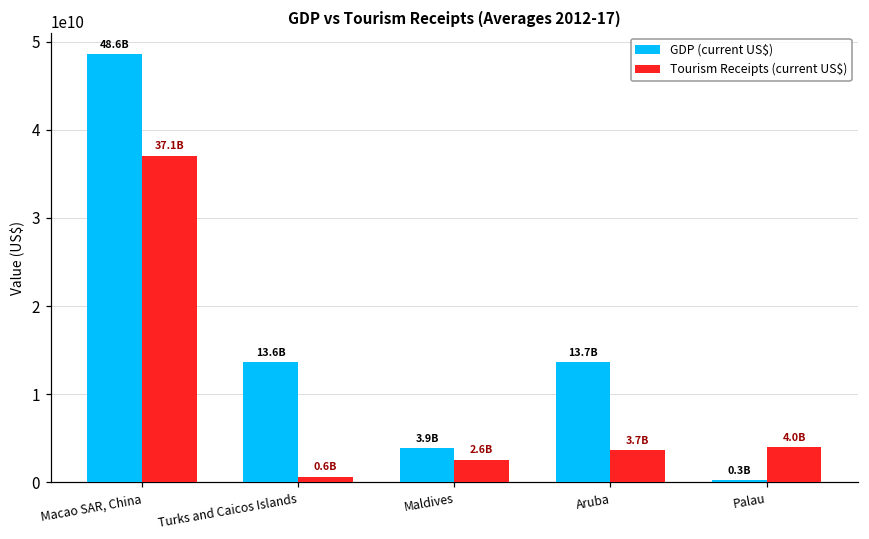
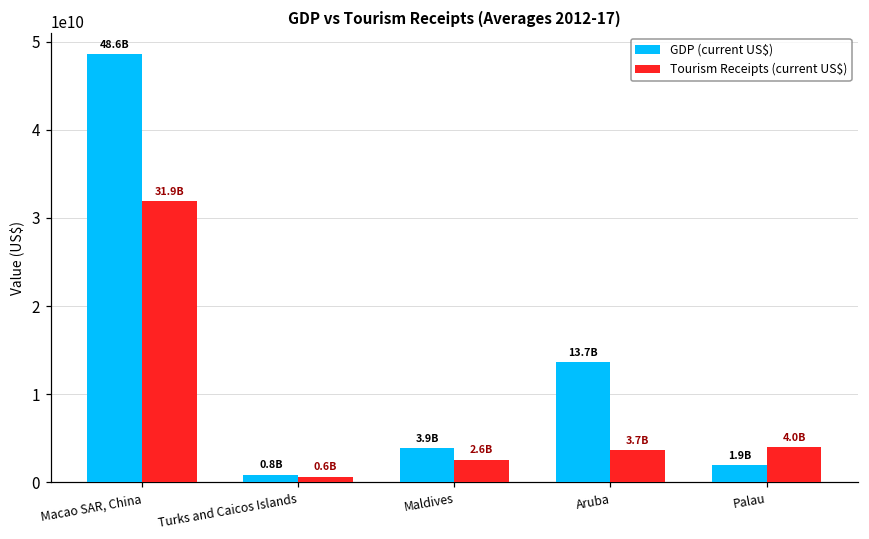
  {
    "GDP (current US$)": {
      "Macao SAR, China": "48.6B",
-     "Turks and Caicos Islands": "13.6B",
+     "Turks and Caicos Islands": "0.8B",
      "Maldives": "3.9B",
      "Aruba": "13.7B",
-     "Palau": "0.3B"
+     "Palau": "1.9B"
    },
    "Tourism Receipts (current US$)": {
-     "Macao SAR, China": "37.1B",
+     "Macao SAR, China": "31.9B",
      "Turks and Caicos Islands": "0.6B",
      "Maldives": "2.6B",
      "Aruba": "3.7B",
      "Palau": "4.0B"
    }
  }
